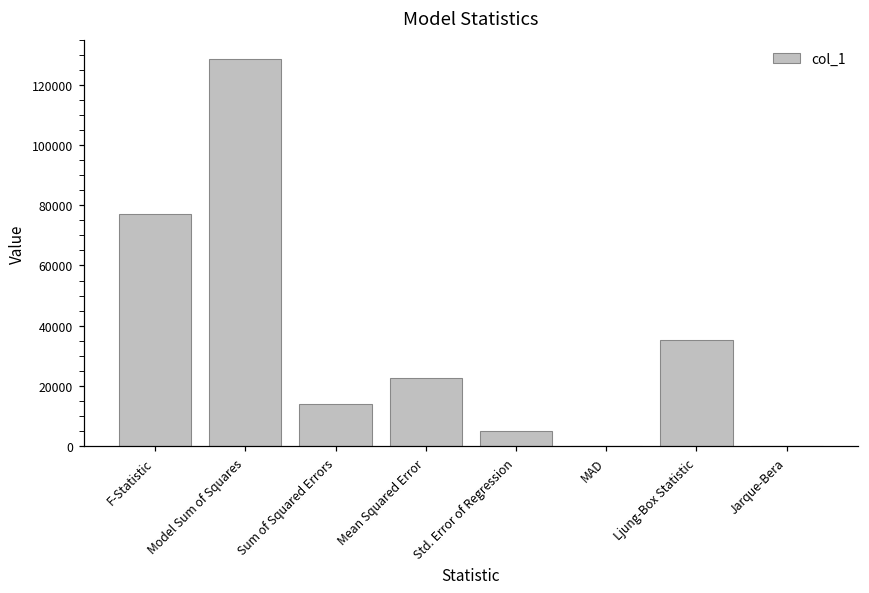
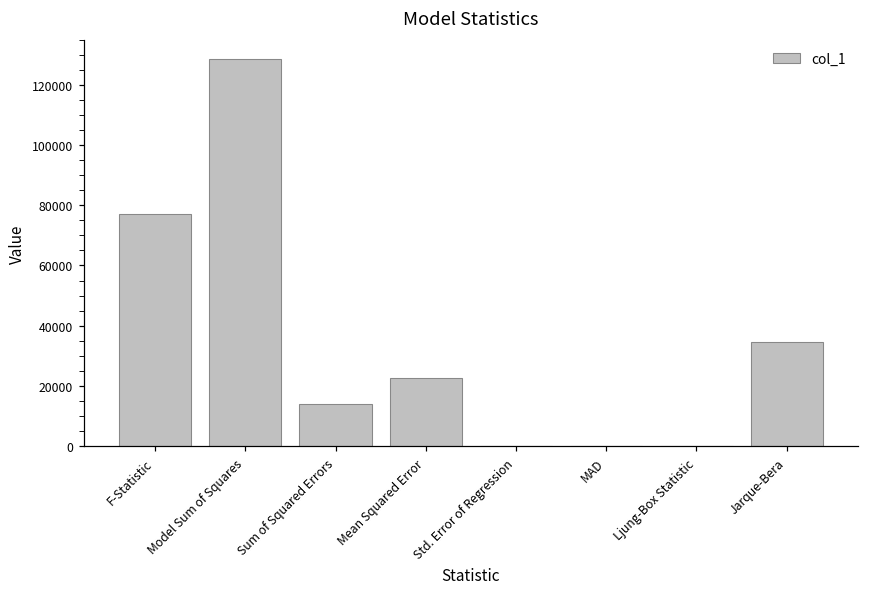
  {
    "F-Statistic": 77000,
    "Model Sum of Squares": 129000,
    "Sum of Squared Errors": 14000,
    "Mean Squared Error": 23000,
-   "Std. Error of Regression": 5000,
-   "Ljung-Box Statistic": 35000,
-   "Jarque-Bera": 0
+   "Std. Error of Regression": 0,
+   "Ljung-Box Statistic": 0,
+   "Jarque-Bera": 34000
  }
